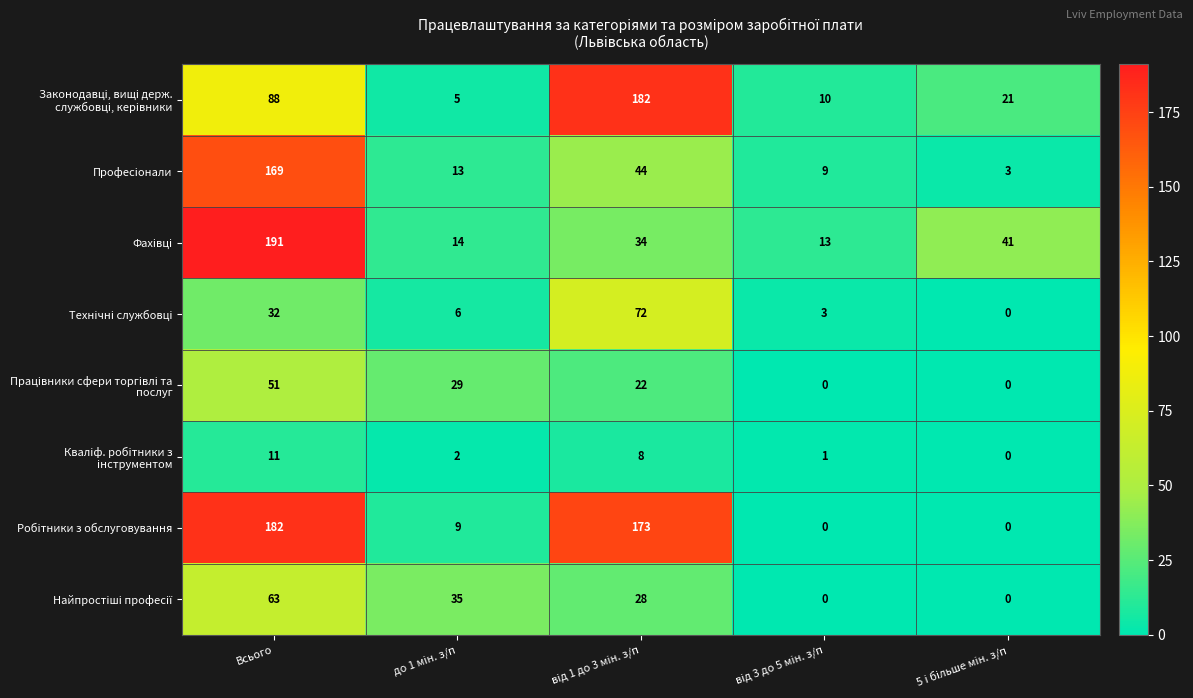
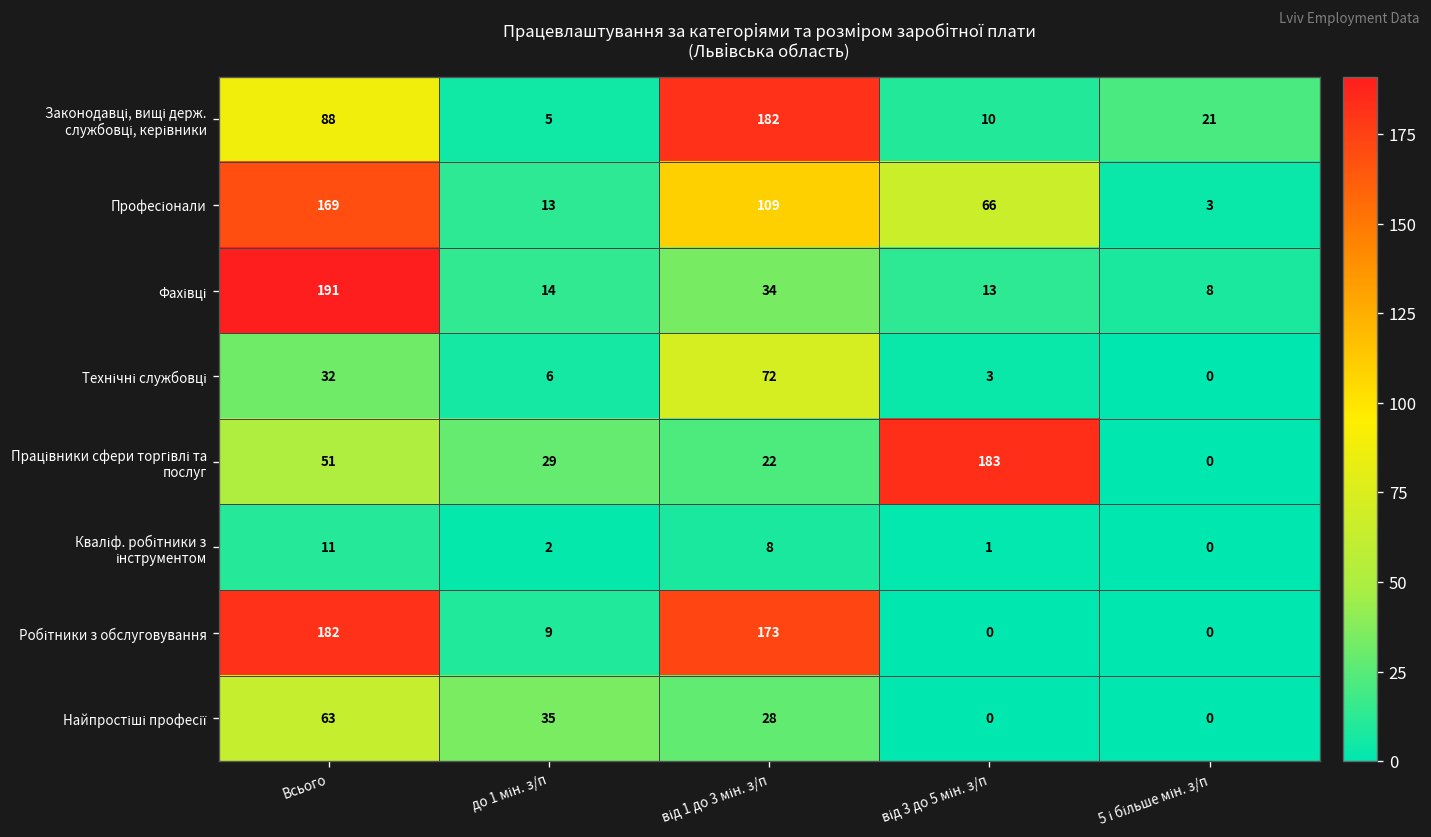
  {
    "Законодавці, вищі держ. службовці, керівники": {
      "Всього": 88,
      "до 1 мін. з/п": 5,
      "від 1 до 3 мін. з/п": 182,
      "від 3 до 5 мін. з/п": 10,
      "5 і більше мін. з/п": 21
    },
    "Професіонали": {
      "Всього": 169,
      "до 1 мін. з/п": 13,
-     "від 1 до 3 мін. з/п": 44,
-     "від 3 до 5 мін. з/п": 9,
+     "від 1 до 3 мін. з/п": 109,
+     "від 3 до 5 мін. з/п": 66,
      "5 і більше мін. з/п": 3
    },
    "Фахівці": {
      "Всього": 191,
      "до 1 мін. з/п": 14,
      "від 1 до 3 мін. з/п": 34,
      "від 3 до 5 мін. з/п": 13,
-     "5 і більше мін. з/п": 41
+     "5 і більше мін. з/п": 8
    },
    "Технічні службовці": {
      "Всього": 32,
      "до 1 мін. з/п": 6,
      "від 1 до 3 мін. з/п": 72,
      "від 3 до 5 мін. з/п": 3,
      "5 і більше мін. з/п": 0
    },
    "Працівники сфери торгівлі та послуг": {
      "Всього": 51,
      "до 1 мін. з/п": 29,
      "від 1 до 3 мін. з/п": 22,
-     "від 3 до 5 мін. з/п": 0,
+     "від 3 до 5 мін. з/п": 183,
      "5 і більше мін. з/п": 0
    },
    "Кваліф. робітники з інструментом": {
      "Всього": 11,
      "до 1 мін. з/п": 2,
      "від 1 до 3 мін. з/п": 8,
      "від 3 до 5 мін. з/п": 1,
      "5 і більше мін. з/п": 0
    },
    "Робітники з обслуговування": {
      "Всього": 182,
      "до 1 мін. з/п": 9,
      "від 1 до 3 мін. з/п": 173,
      "від 3 до 5 мін. з/п": 0,
      "5 і більше мін. з/п": 0
    },
    "Найпростіші професії": {
      "Всього": 63,
      "до 1 мін. з/п": 35,
      "від 1 до 3 мін. з/п": 28,
      "від 3 до 5 мін. з/п": 0,
      "5 і більше мін. з/п": 0
    }
  }
